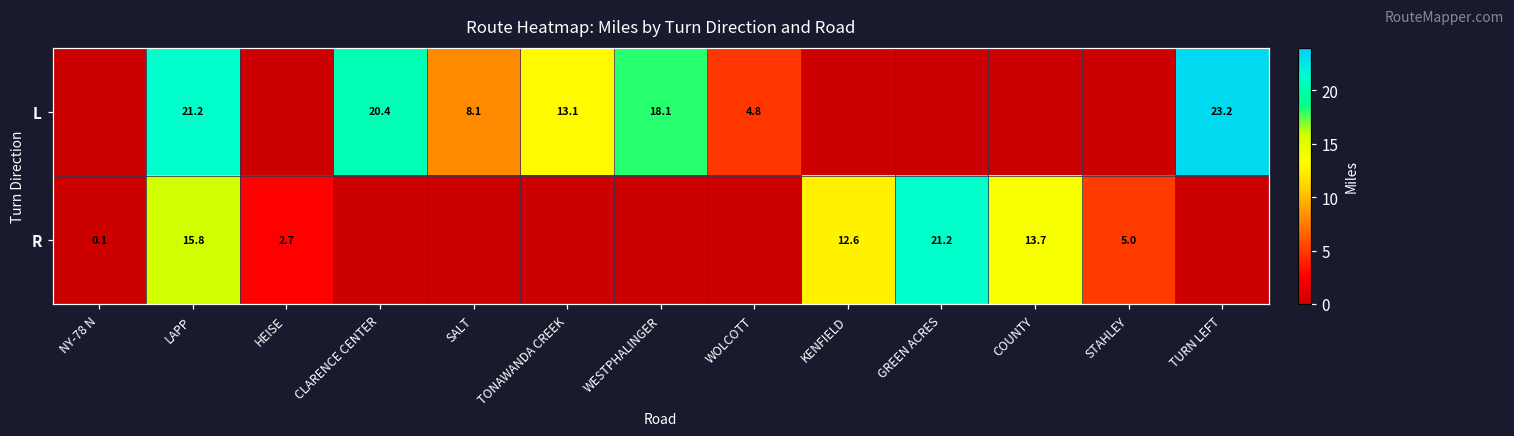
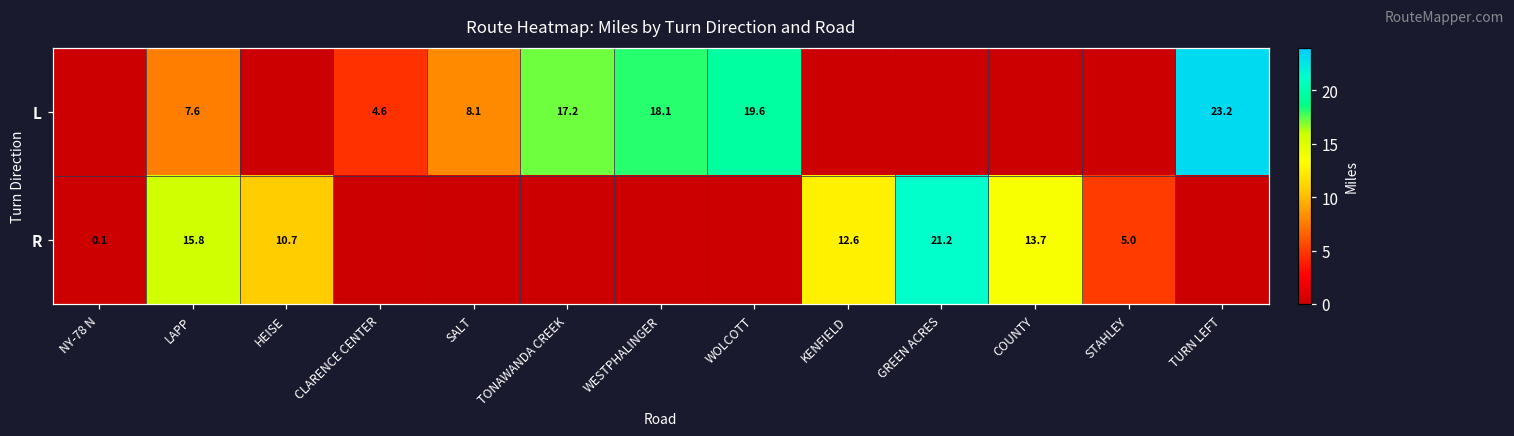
  {
    "L": {
-     "LAPP": 21.2,
-     "CLARENCE CENTER": 20.4,
+     "LAPP": 7.6,
+     "CLARENCE CENTER": 4.6,
      "SALT": 8.1,
-     "TONAWANDA CREEK": 13.1,
+     "TONAWANDA CREEK": 17.2,
      "WESTPHALINGER": 18.1,
-     "WOLCOTT": 4.8,
+     "WOLCOTT": 19.6,
      "TURN LEFT": 23.2
    },
    "R": {
      "NY-78 N": 0.1,
      "LAPP": 15.8,
-     "HEISE": 2.7,
+     "HEISE": 10.7,
      "KENFIELD": 12.6,
      "GREEN ACRES": 21.2,
      "COUNTY": 13.7,
      "STAHLEY": 5.0
    }
  }
